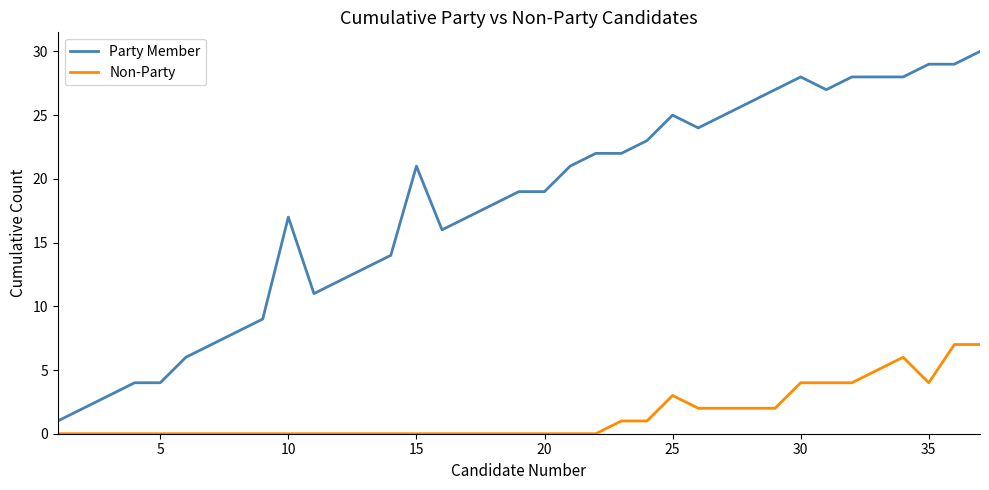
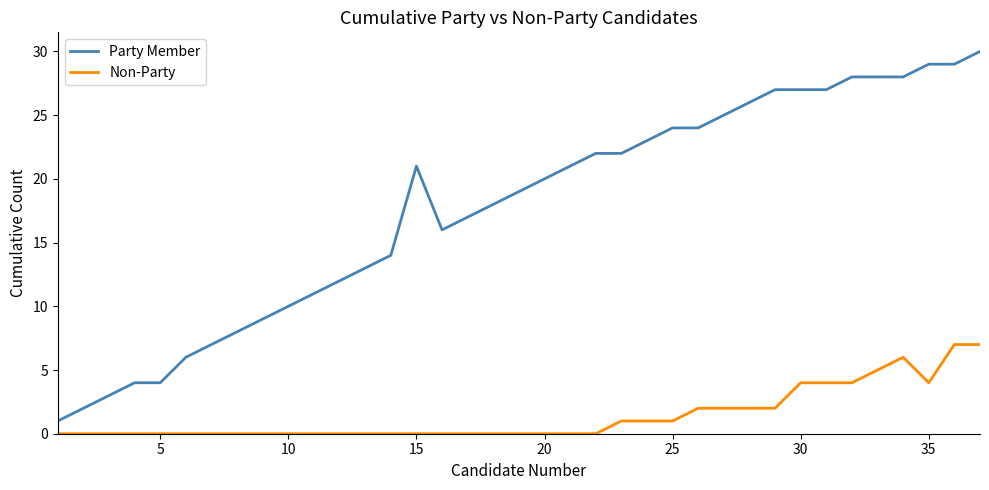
  {
    "Party Member": {
      "5": 4,
-     "10": 17,
+     "10": 10,
      "15": 21,
-     "20": 19,
-     "25": 25,
-     "30": 28,
+     "20": 20,
+     "25": 24,
+     "30": 27,
      "35": 29
    },
    "Non-Party": {
      "5": 0,
      "10": 0,
      "15": 0,
      "20": 0,
-     "25": 3,
+     "25": 1,
      "30": 4,
      "35": 4
    }
  }
